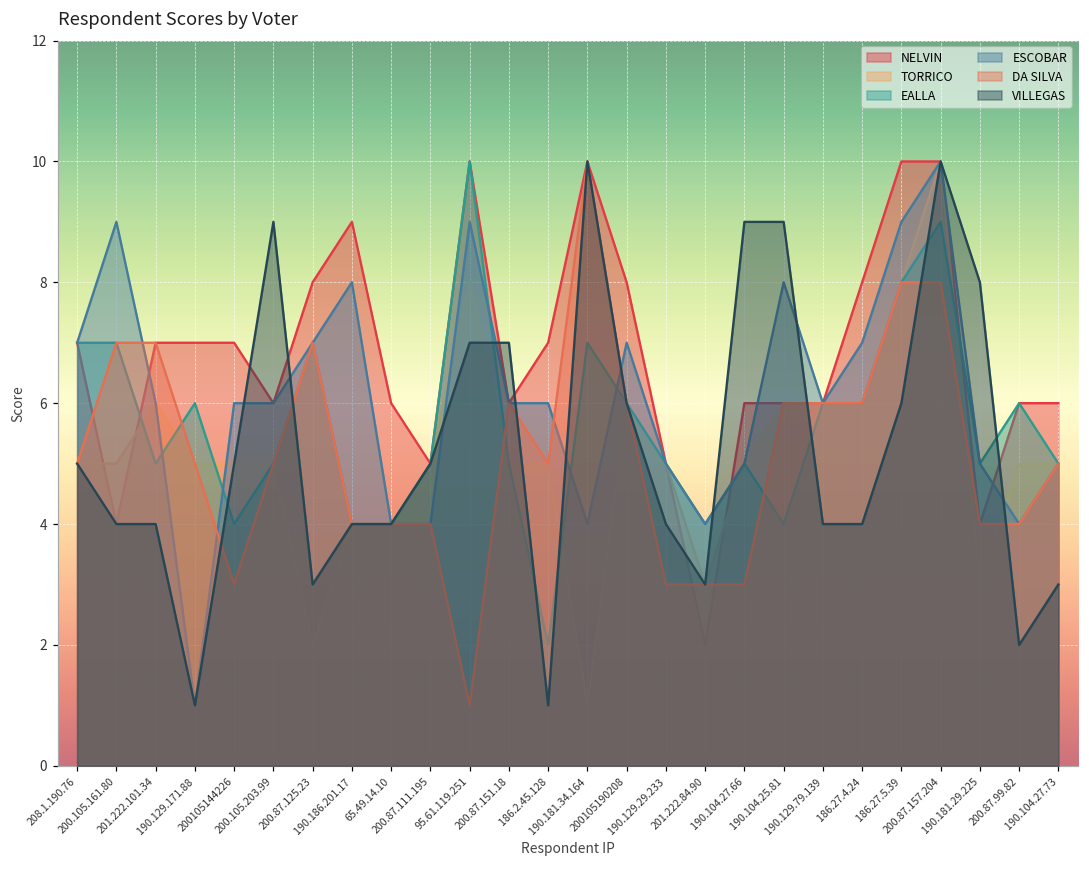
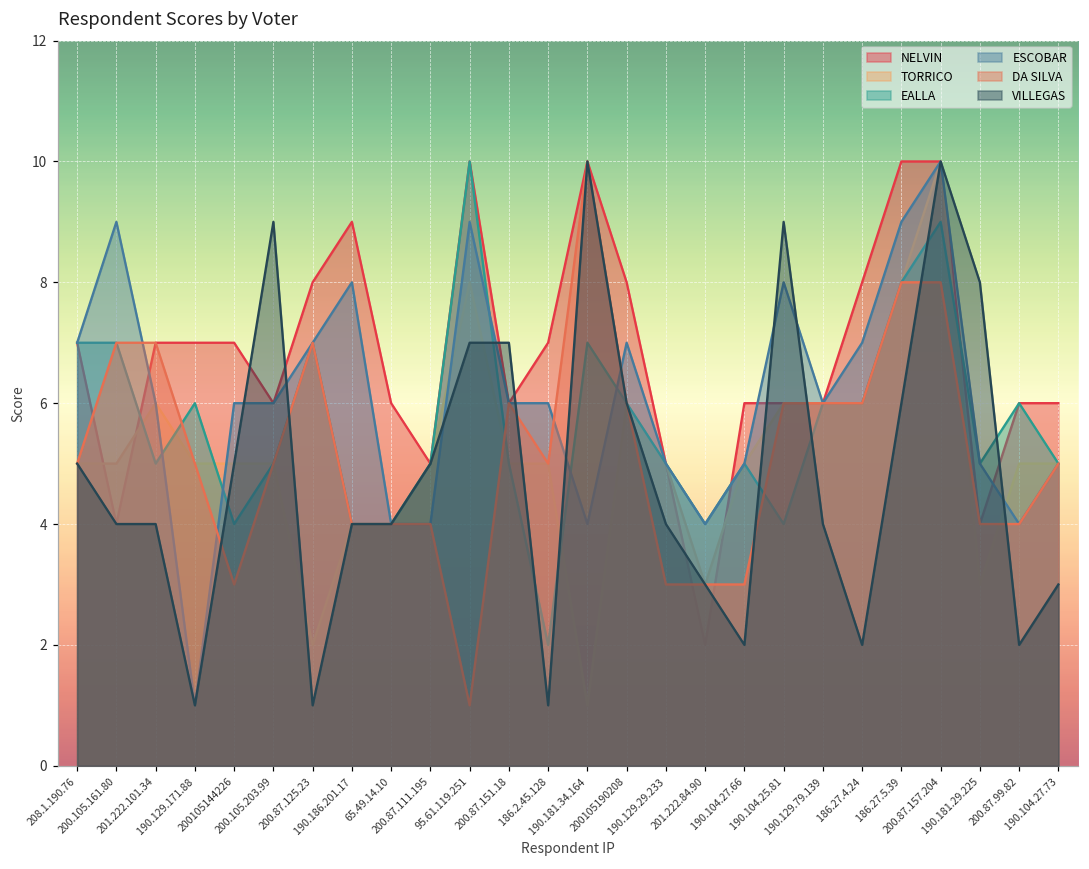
  {
    "VILLEGAS": {
      "201.222.101.34": 4,
      "200.105.203.99": 9,
-     "200.87.125.23": 3,
+     "200.87.125.23": 1,
      "95.61.119.251": 7,
      "200.87.151.18": 7,
      "186.2.45.128": 1,
      "190.129.29.233": 4,
-     "190.104.27.66": 9,
+     "190.104.27.66": 2,
      "190.104.25.81": 9,
      "190.129.79.139": 4,
-     "186.27.4.24": 4,
+     "186.27.4.24": 2,
      "186.27.5.39": 6,
      "190.181.29.225": 8,
      "200.87.99.82": 2,
      "190.104.27.73": 3
    }
  }
